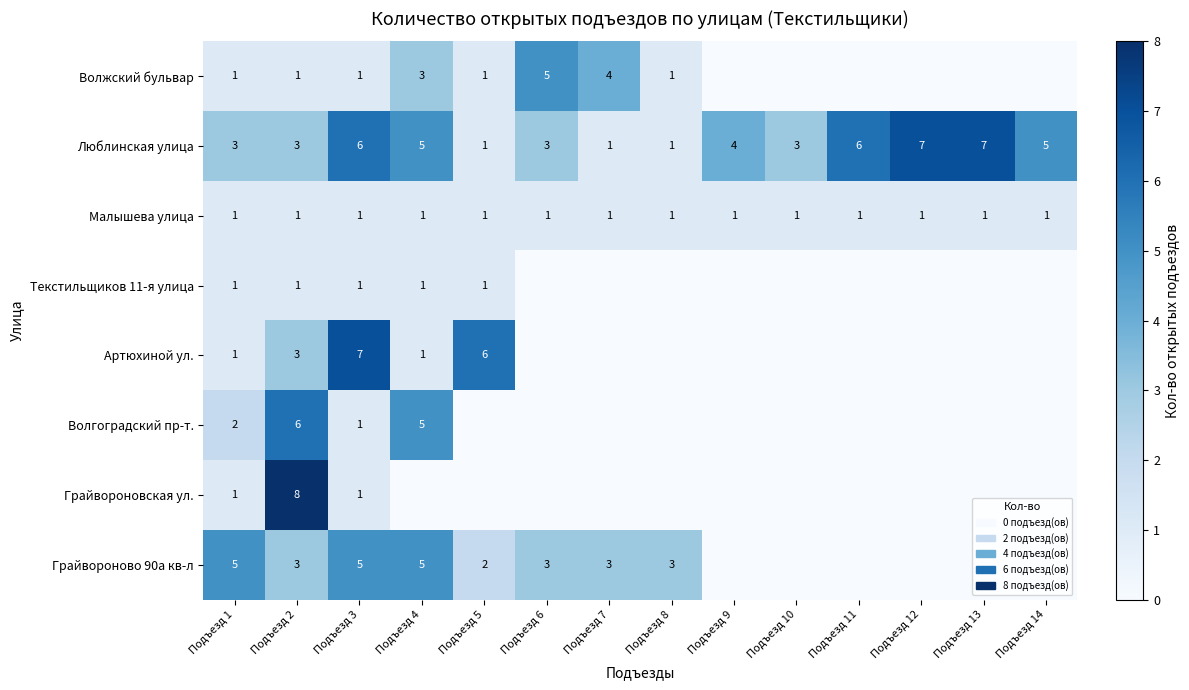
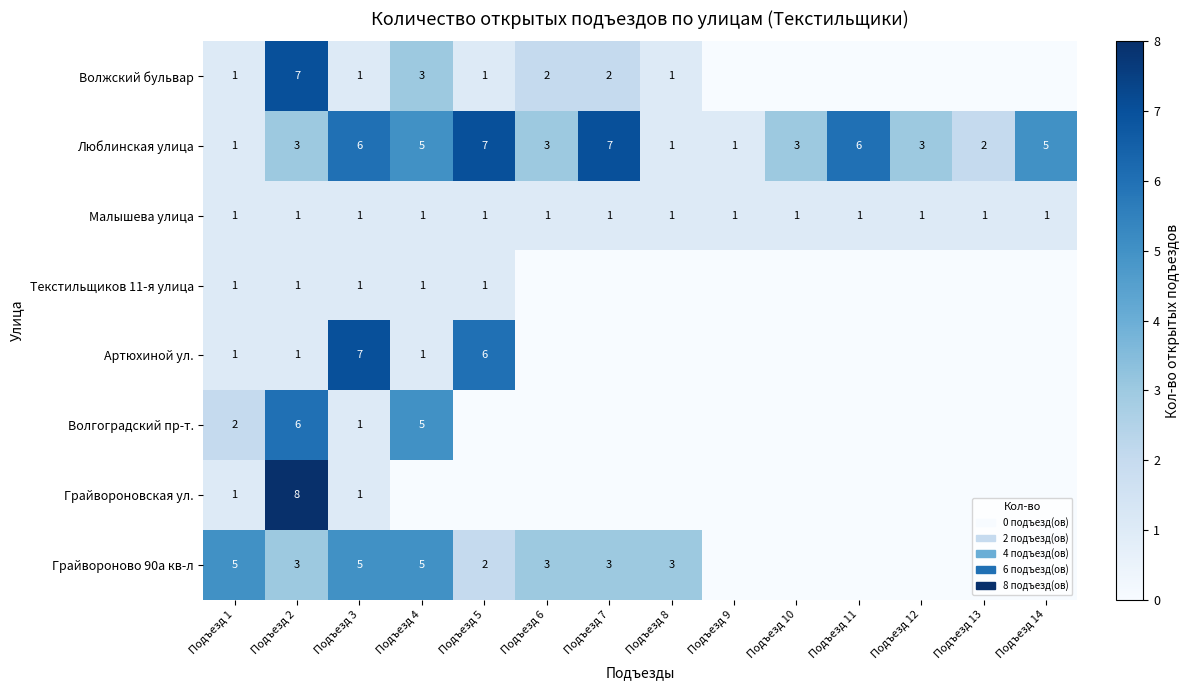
  {
    "Волжский бульвар": {
      "Подъезд 1": 1,
-     "Подъезд 2": 1,
+     "Подъезд 2": 7,
      "Подъезд 3": 1,
      "Подъезд 4": 3,
      "Подъезд 5": 1,
-     "Подъезд 6": 5,
-     "Подъезд 7": 4,
+     "Подъезд 6": 2,
+     "Подъезд 7": 2,
      "Подъезд 8": 1
    },
    "Люблинская улица": {
-     "Подъезд 1": 3,
+     "Подъезд 1": 1,
      "Подъезд 2": 3,
      "Подъезд 3": 6,
      "Подъезд 4": 5,
-     "Подъезд 5": 1,
+     "Подъезд 5": 7,
      "Подъезд 6": 3,
-     "Подъезд 7": 1,
+     "Подъезд 7": 7,
      "Подъезд 8": 1,
-     "Подъезд 9": 4,
+     "Подъезд 9": 1,
      "Подъезд 10": 3,
      "Подъезд 11": 6,
-     "Подъезд 12": 7,
-     "Подъезд 13": 7,
+     "Подъезд 12": 3,
+     "Подъезд 13": 2,
      "Подъезд 14": 5
    },
    "Малышева улица": {
      "Подъезд 1": 1,
      "Подъезд 2": 1,
      "Подъезд 3": 1,
      "Подъезд 4": 1,
      "Подъезд 5": 1,
      "Подъезд 6": 1,
      "Подъезд 7": 1,
      "Подъезд 8": 1,
      "Подъезд 9": 1,
      "Подъезд 10": 1,
      "Подъезд 11": 1,
      "Подъезд 12": 1,
      "Подъезд 13": 1,
      "Подъезд 14": 1
    },
    "Текстильщиков 11-я улица": {
      "Подъезд 1": 1,
      "Подъезд 2": 1,
      "Подъезд 3": 1,
      "Подъезд 4": 1,
      "Подъезд 5": 1
    },
    "Артюхиной ул.": {
      "Подъезд 1": 1,
-     "Подъезд 2": 3,
+     "Подъезд 2": 1,
      "Подъезд 3": 7,
      "Подъезд 4": 1,
      "Подъезд 5": 6
    },
    "Волгоградский пр-т.": {
      "Подъезд 1": 2,
      "Подъезд 2": 6,
      "Подъезд 3": 1,
      "Подъезд 4": 5
    },
    "Грайвороновская ул.": {
      "Подъезд 1": 1,
      "Подъезд 2": 8,
      "Подъезд 3": 1
    },
    "Грайвороново 90а кв-л": {
      "Подъезд 1": 5,
      "Подъезд 2": 3,
      "Подъезд 3": 5,
      "Подъезд 4": 5,
      "Подъезд 5": 2,
      "Подъезд 6": 3,
      "Подъезд 7": 3,
      "Подъезд 8": 3
    }
  }
